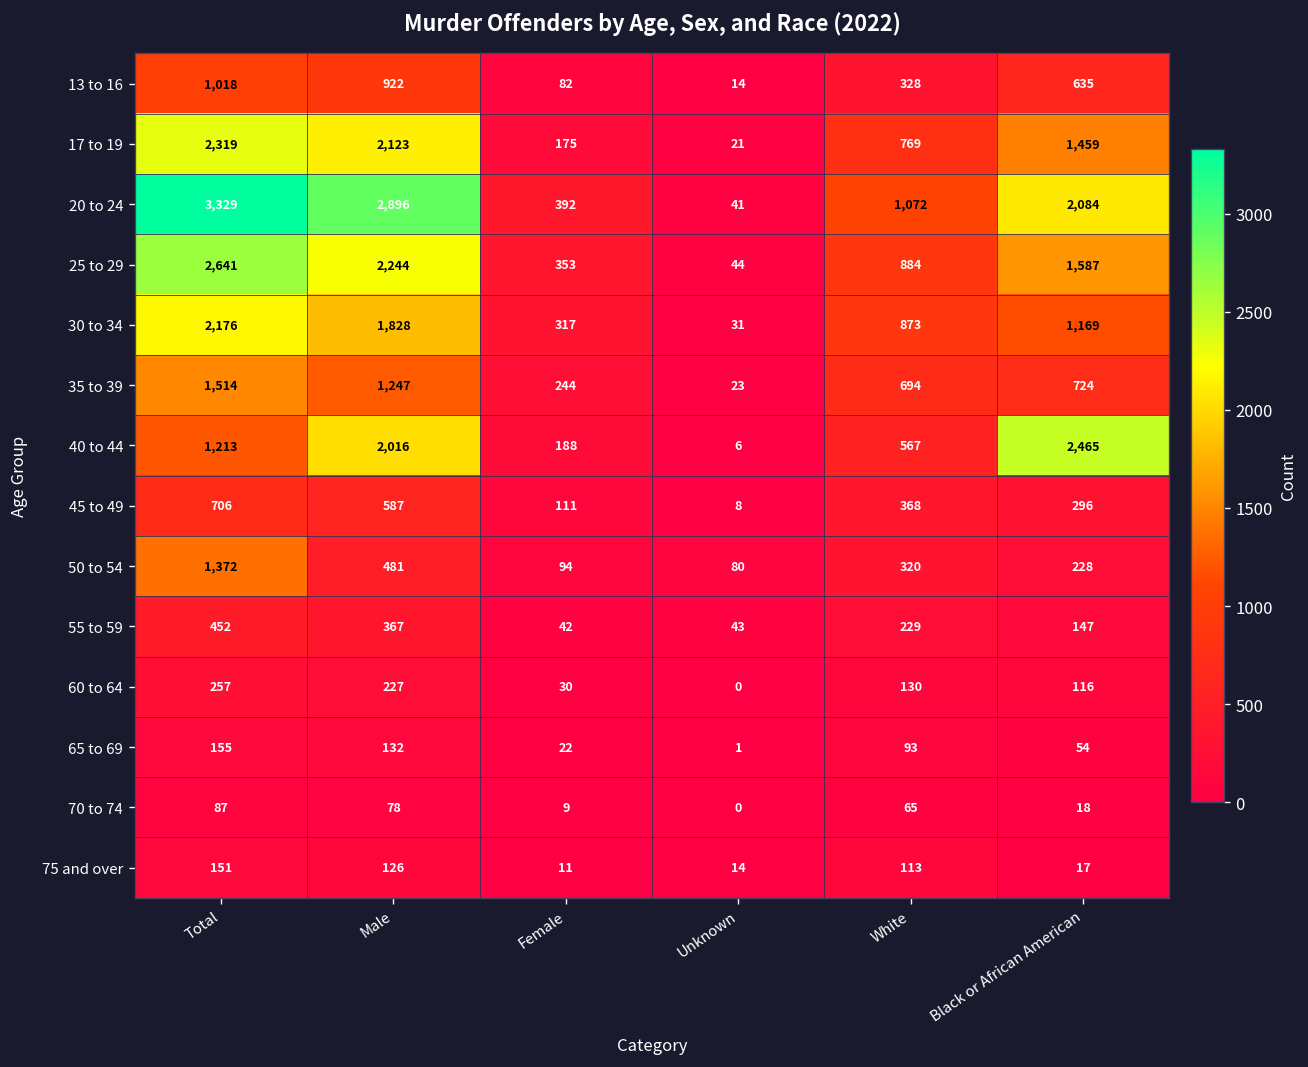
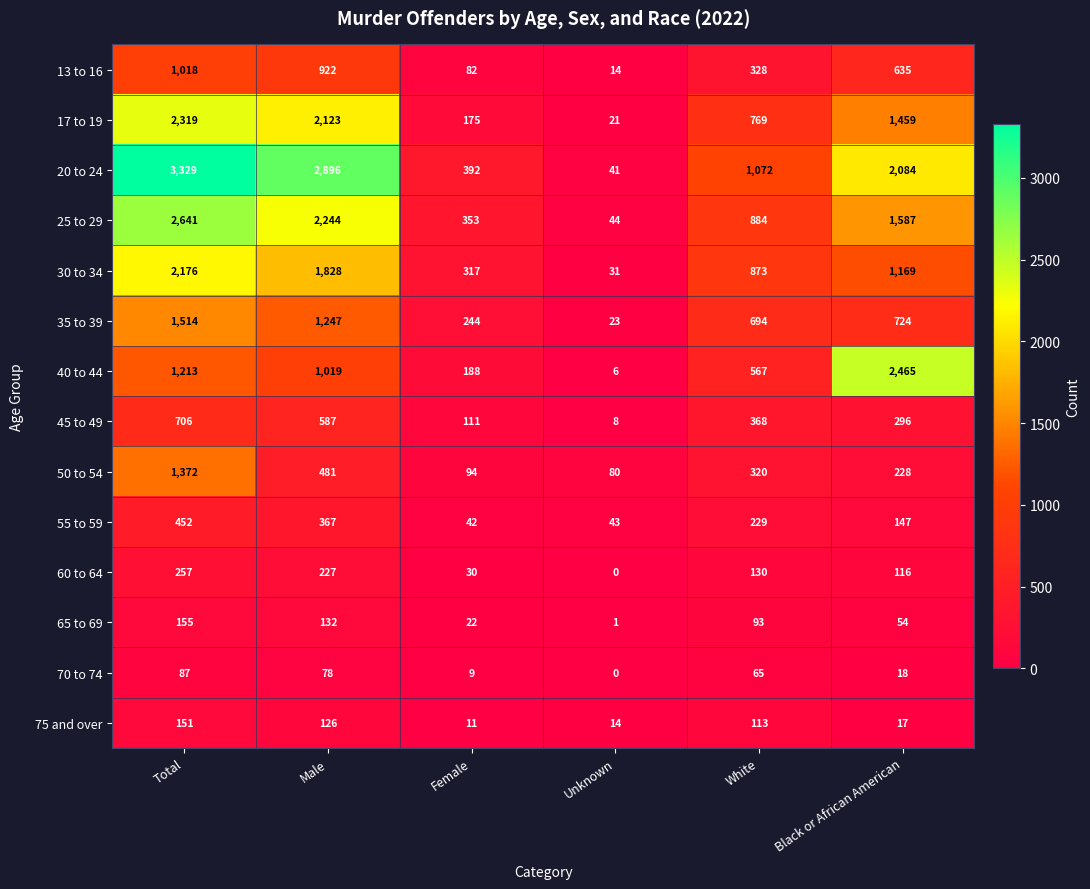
  {
    "13 to 16": {
      "Total": "1,018",
      "Male": "922",
      "Female": "82",
      "Unknown": "14",
      "White": "328",
      "Black or African American": "635"
    },
    "17 to 19": {
      "Total": "2,319",
      "Male": "2,123",
      "Female": "175",
      "Unknown": "21",
      "White": "769",
      "Black or African American": "1,459"
    },
    "20 to 24": {
      "Total": "3,329",
      "Male": "2,896",
      "Female": "392",
      "Unknown": "41",
      "White": "1,072",
      "Black or African American": "2,084"
    },
    "25 to 29": {
      "Total": "2,641",
      "Male": "2,244",
      "Female": "353",
      "Unknown": "44",
      "White": "884",
      "Black or African American": "1,587"
    },
    "30 to 34": {
      "Total": "2,176",
      "Male": "1,828",
      "Female": "317",
      "Unknown": "31",
      "White": "873",
      "Black or African American": "1,169"
    },
    "35 to 39": {
      "Total": "1,514",
      "Male": "1,247",
      "Female": "244",
      "Unknown": "23",
      "White": "694",
      "Black or African American": "724"
    },
    "40 to 44": {
      "Total": "1,213",
-     "Male": "2,016",
+     "Male": "1,019",
      "Female": "188",
      "Unknown": "6",
      "White": "567",
      "Black or African American": "2,465"
    },
    "45 to 49": {
      "Total": "706",
      "Male": "587",
      "Female": "111",
      "Unknown": "8",
      "White": "368",
      "Black or African American": "296"
    },
    "50 to 54": {
      "Total": "1,372",
      "Male": "481",
      "Female": "94",
      "Unknown": "80",
      "White": "320",
      "Black or African American": "228"
    },
    "55 to 59": {
      "Total": "452",
      "Male": "367",
      "Female": "42",
      "Unknown": "43",
      "White": "229",
      "Black or African American": "147"
    },
    "60 to 64": {
      "Total": "257",
      "Male": "227",
      "Female": "30",
      "Unknown": "0",
      "White": "130",
      "Black or African American": "116"
    },
    "65 to 69": {
      "Total": "155",
      "Male": "132",
      "Female": "22",
      "Unknown": "1",
      "White": "93",
      "Black or African American": "54"
    },
    "70 to 74": {
      "Total": "87",
      "Male": "78",
      "Female": "9",
      "Unknown": "0",
      "White": "65",
      "Black or African American": "18"
    },
    "75 and over": {
      "Total": "151",
      "Male": "126",
      "Female": "11",
      "Unknown": "14",
      "White": "113",
      "Black or African American": "17"
    }
  }
